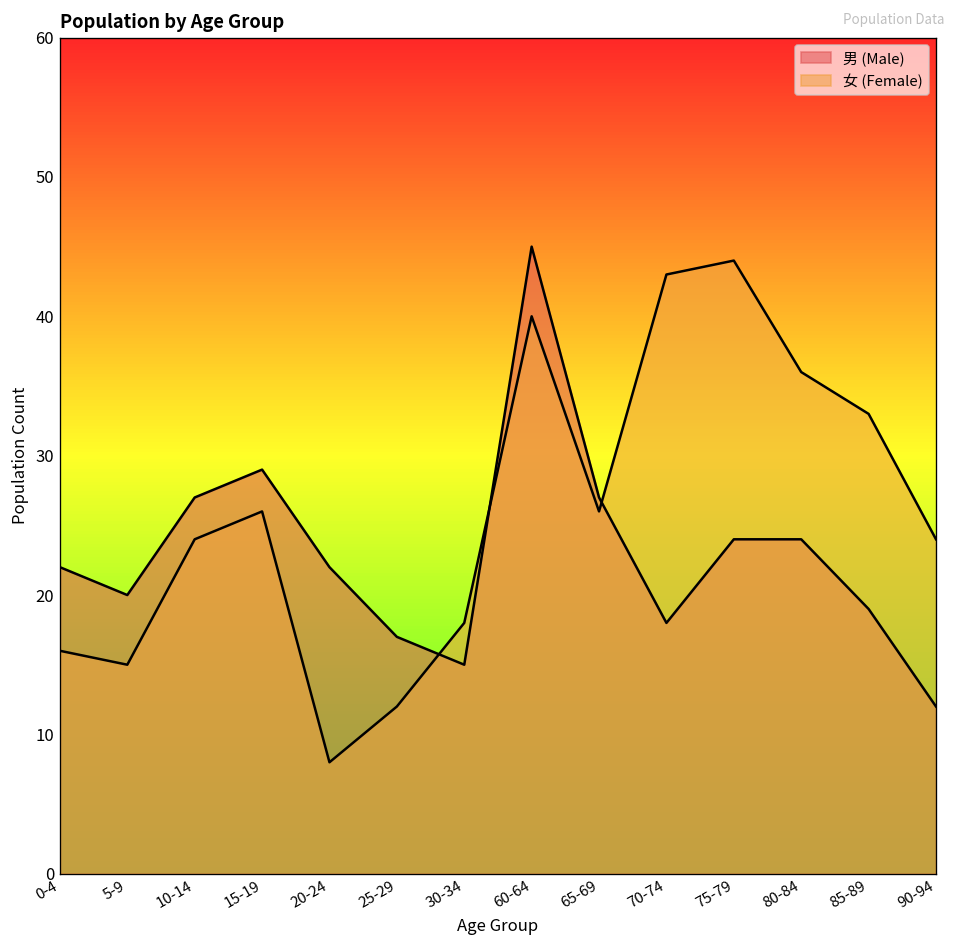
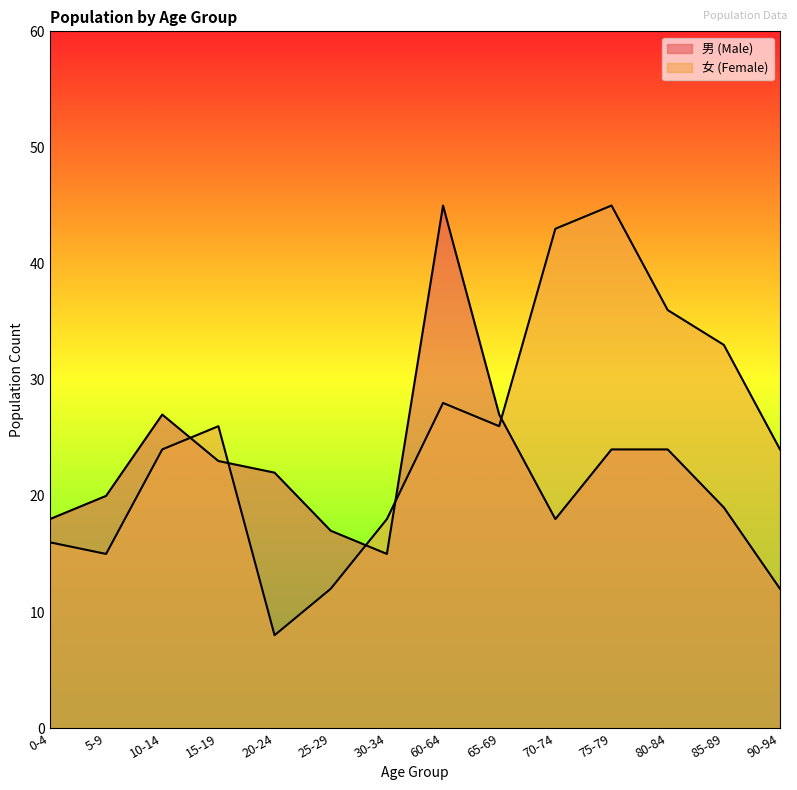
  {
    "男 (Male)": {
-     "0-4": 22,
+     "0-4": 18,
      "5-9": 20,
      "10-14": 27,
-     "15-19": 29,
+     "15-19": 23,
      "20-24": 22,
      "25-29": 17,
      "30-34": 15,
      "60-64": 45,
      "65-69": 27,
      "70-74": 18,
      "75-79": 24,
      "80-84": 24,
      "85-89": 19,
      "90-94": 12
    },
    "女 (Female)": {
      "0-4": 16,
      "5-9": 15,
      "10-14": 24,
      "15-19": 26,
      "20-24": 8,
      "25-29": 12,
      "30-34": 18,
-     "60-64": 40,
+     "60-64": 28,
      "65-69": 26,
      "70-74": 43,
-     "75-79": 44,
+     "75-79": 45,
      "80-84": 36,
      "85-89": 33,
      "90-94": 24
    }
  }
